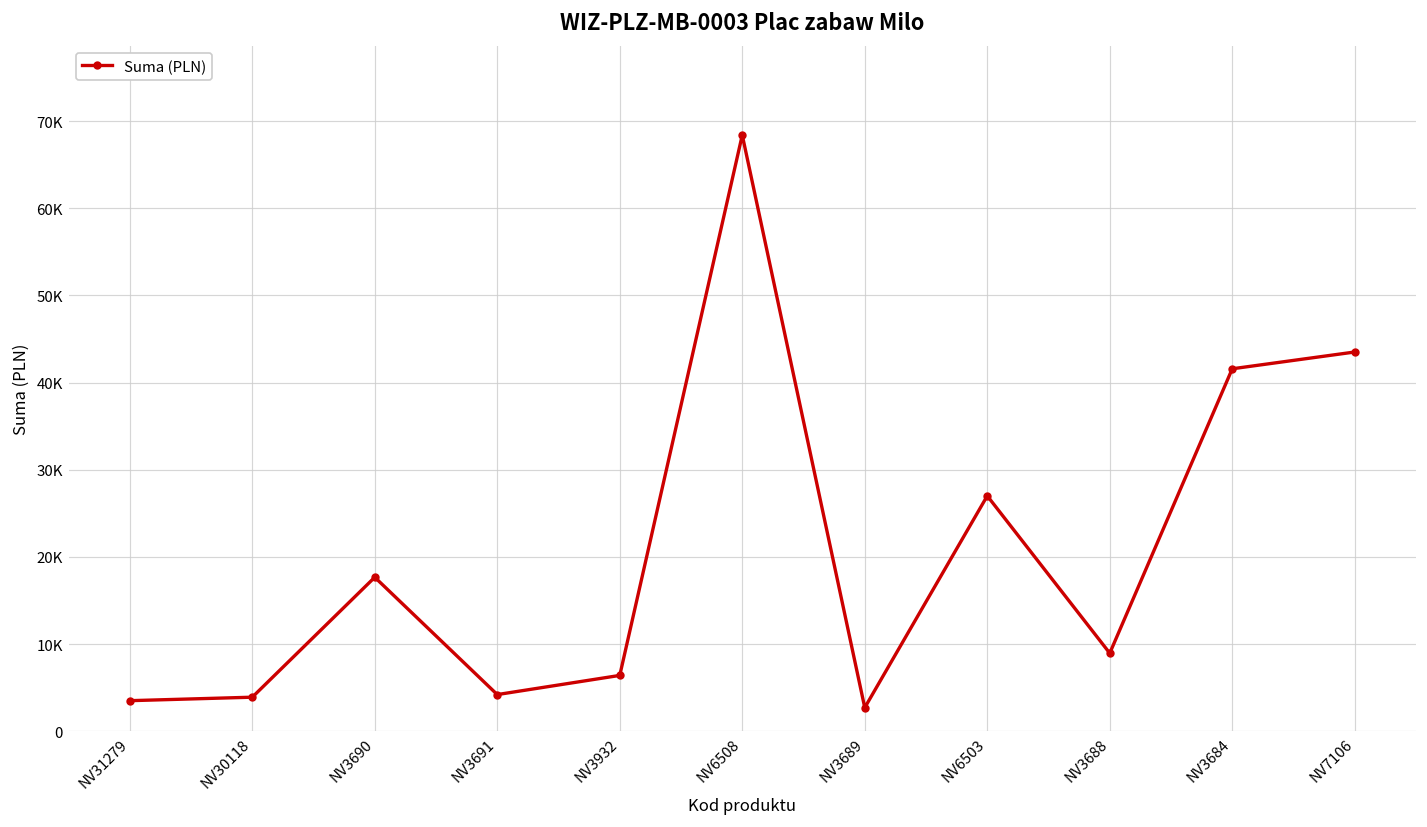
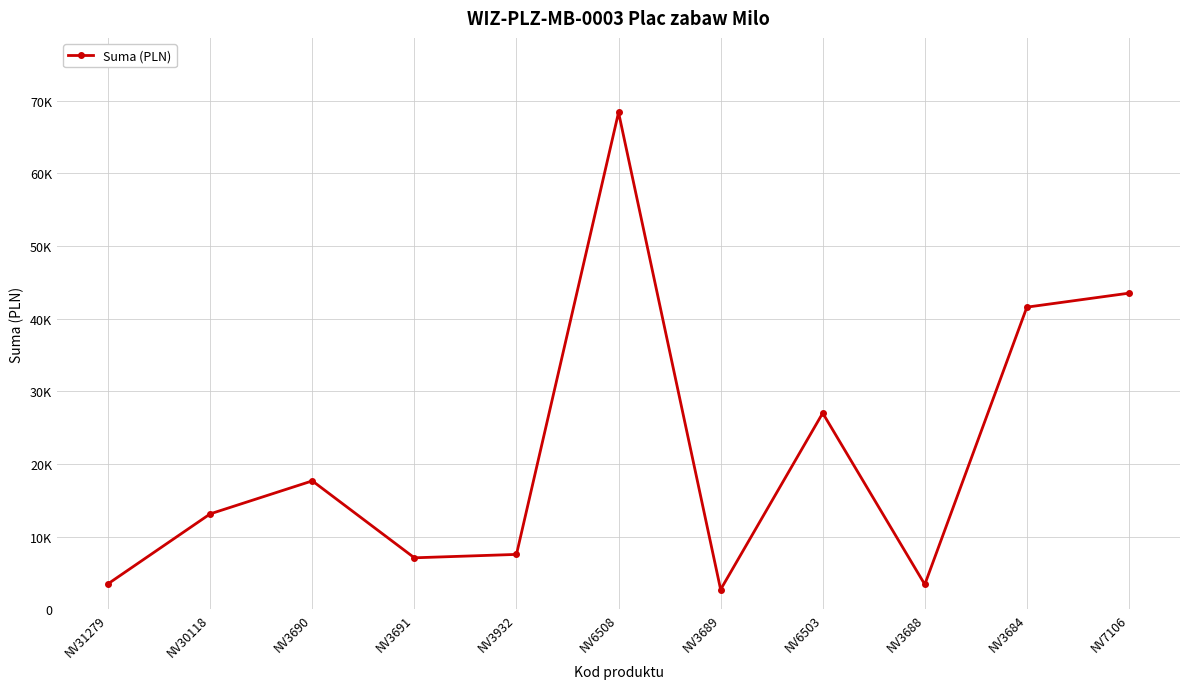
  {
    "NV31279": 3000,
-   "NV30118": 4000,
+   "NV30118": 13000,
    "NV3690": 18000,
-   "NV3691": 4000,
-   "NV3932": 6000,
+   "NV3691": 7000,
+   "NV3932": 8000,
    "NV6508": 68000,
    "NV3689": 3000,
    "NV6503": 27000,
-   "NV3688": 9000,
+   "NV3688": 3000,
    "NV3684": 42000,
    "NV7106": 44000
  }
